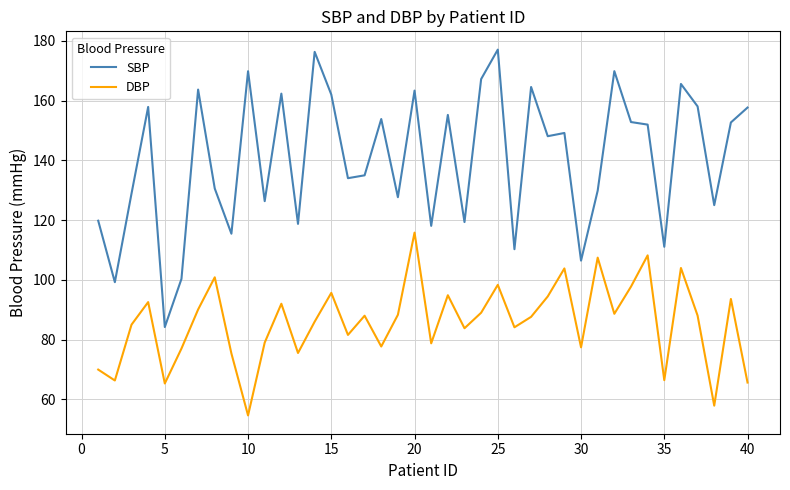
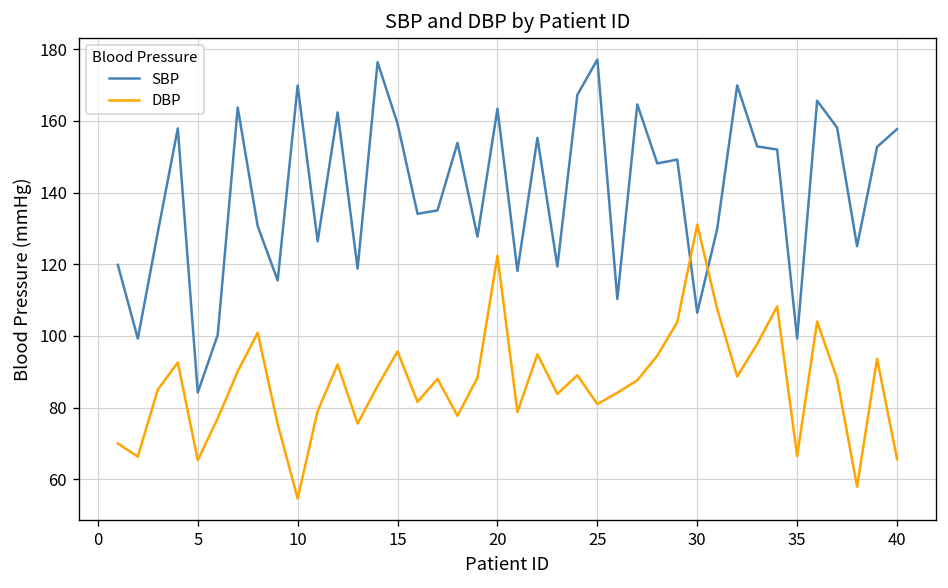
  {
    "SBP": {
      "5": 84,
      "10": 170,
-     "15": 162,
+     "15": 159,
      "20": 163,
      "25": 177,
      "30": 106,
-     "35": 111,
+     "35": 99,
      "40": 158
    },
    "DBP": {
      "5": 65,
      "10": 55,
      "15": 96,
-     "20": 116,
-     "25": 98,
-     "30": 77,
+     "20": 122,
+     "25": 81,
+     "30": 131,
      "35": 66,
      "40": 66
    }
  }
